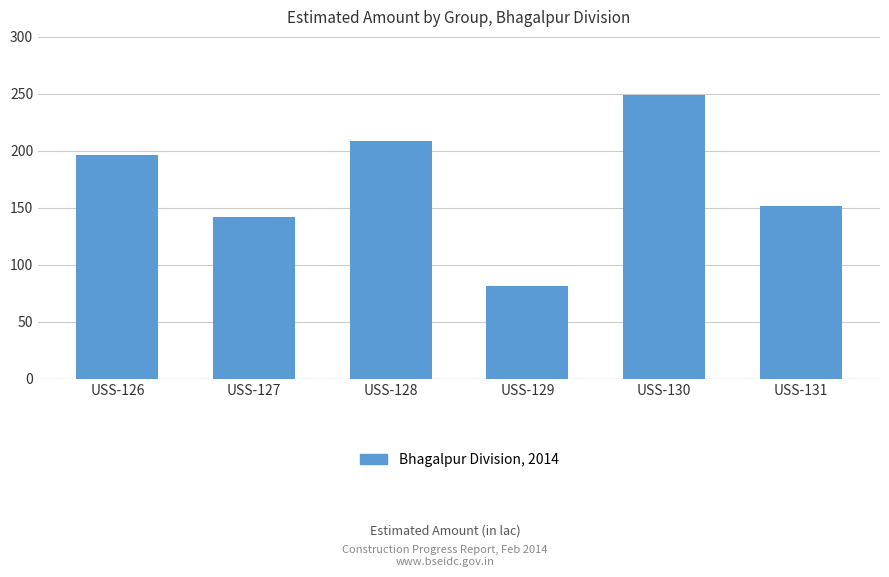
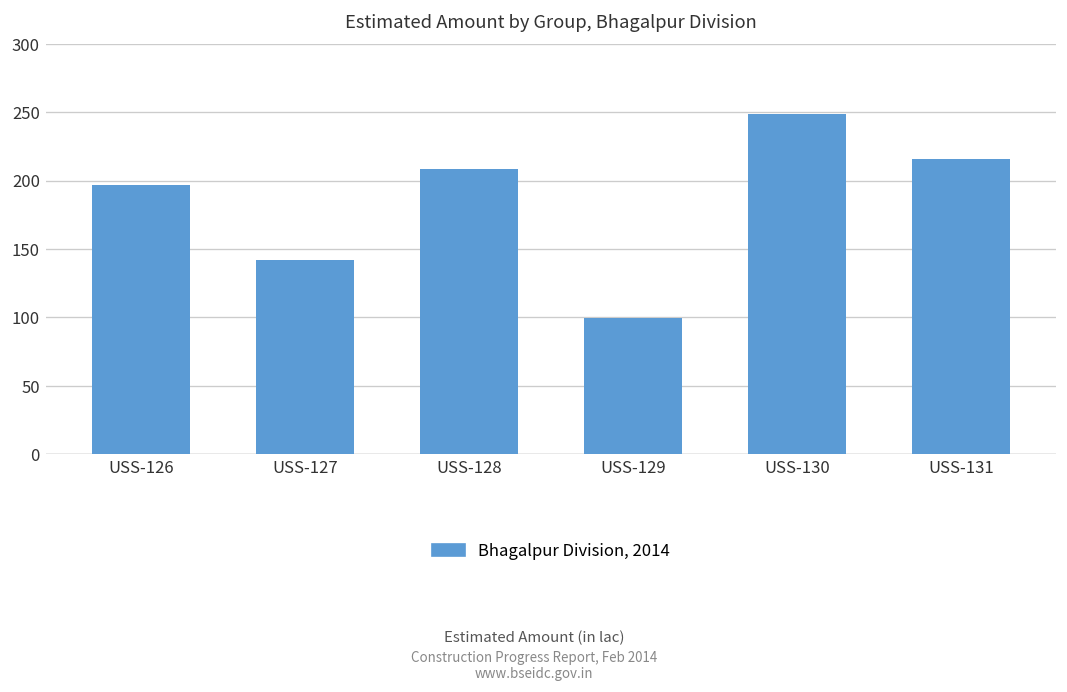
  {
    "USS-126": 197,
    "USS-127": 142,
    "USS-128": 209,
-   "USS-129": 81,
+   "USS-129": 100,
    "USS-130": 249,
-   "USS-131": 152
+   "USS-131": 216
  }
